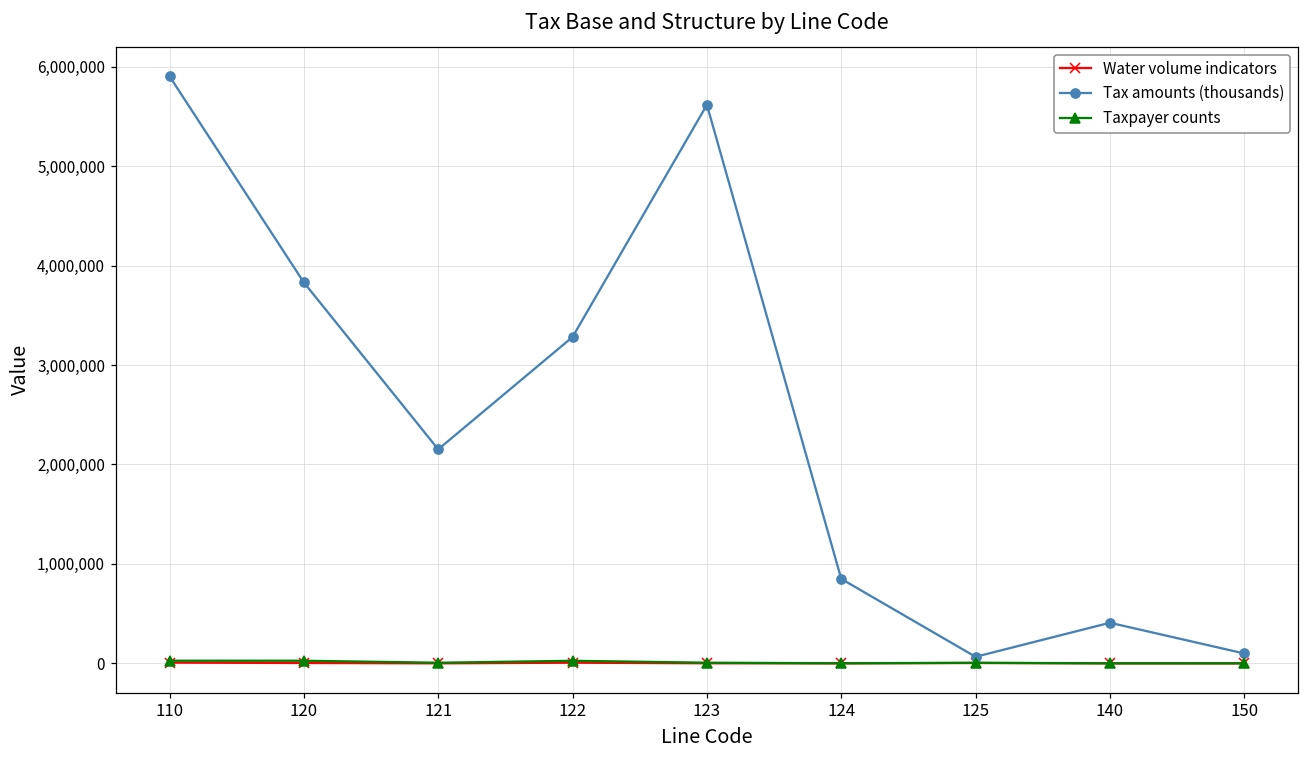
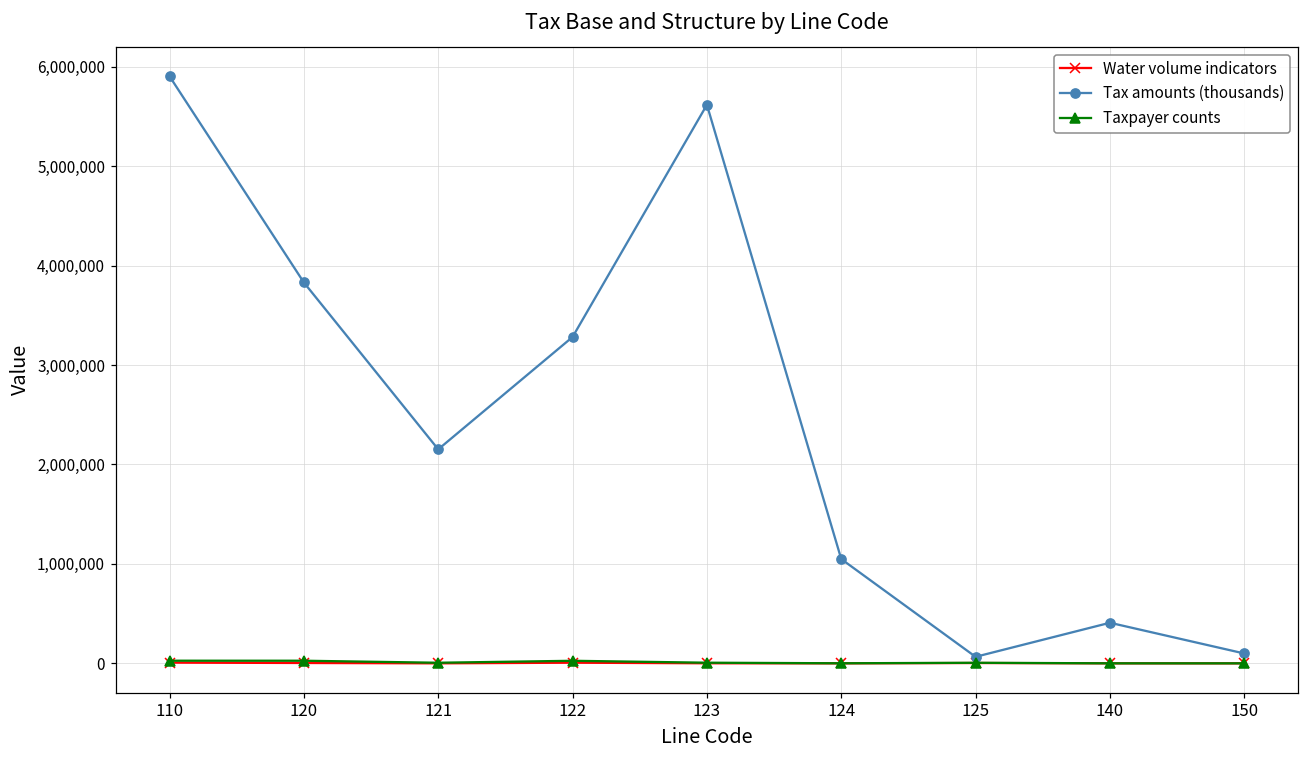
  {
    "Tax amounts (thousands)": {
      "110": "5,900,000",
      "120": "3,800,000",
      "121": "2,200,000",
      "122": "3,300,000",
      "123": "5,600,000",
-     "124": "800,000",
+     "124": "1,000,000",
      "125": "100,000",
      "140": "400,000",
      "150": "100,000"
    }
  }
